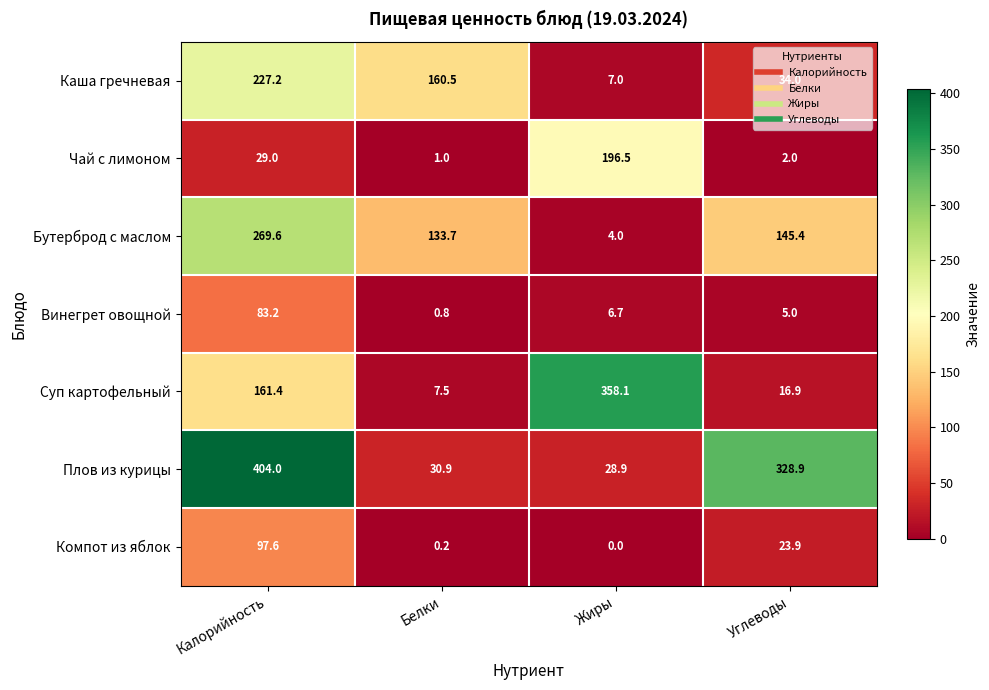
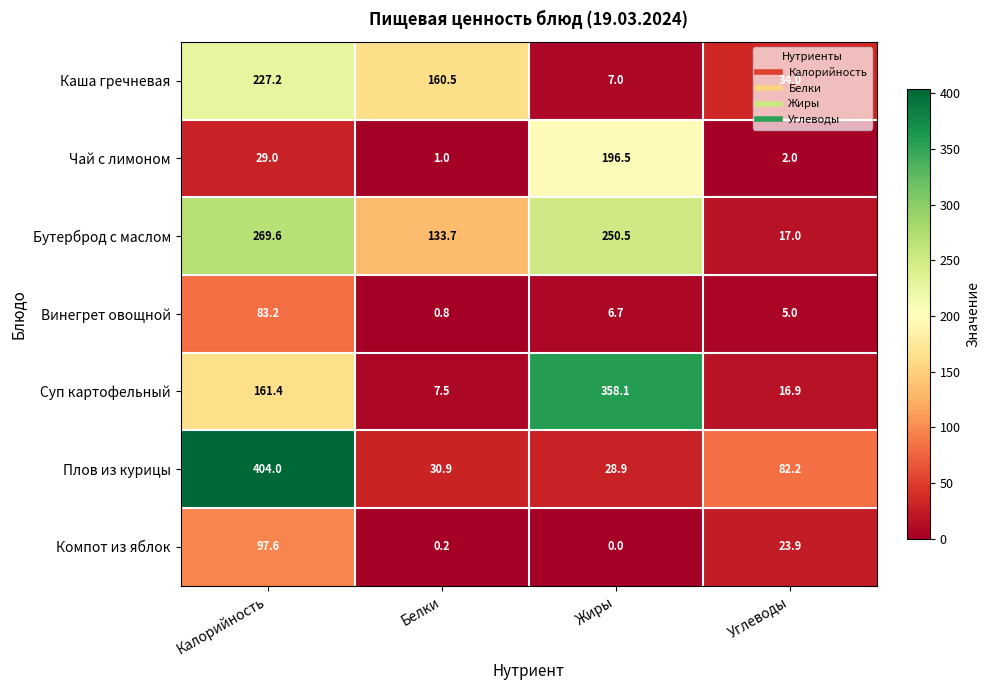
  {
    "Каша гречневая": {
      "Калорийность": 227.2,
      "Белки": 160.5,
      "Жиры": 7.0
    },
    "Чай с лимоном": {
      "Калорийность": 29.0,
      "Белки": 1.0,
      "Жиры": 196.5,
      "Углеводы": 2.0
    },
    "Бутерброд с маслом": {
      "Калорийность": 269.6,
      "Белки": 133.7,
-     "Жиры": 4.0,
-     "Углеводы": 145.4
+     "Жиры": 250.5,
+     "Углеводы": 17.0
    },
    "Винегрет овощной": {
      "Калорийность": 83.2,
      "Белки": 0.8,
      "Жиры": 6.7,
      "Углеводы": 5.0
    },
    "Суп картофельный": {
      "Калорийность": 161.4,
      "Белки": 7.5,
      "Жиры": 358.1,
      "Углеводы": 16.9
    },
    "Плов из курицы": {
      "Калорийность": 404.0,
      "Белки": 30.9,
      "Жиры": 28.9,
-     "Углеводы": 328.9
+     "Углеводы": 82.2
    },
    "Компот из яблок": {
      "Калорийность": 97.6,
      "Белки": 0.2,
      "Жиры": 0.0,
      "Углеводы": 23.9
    }
  }
